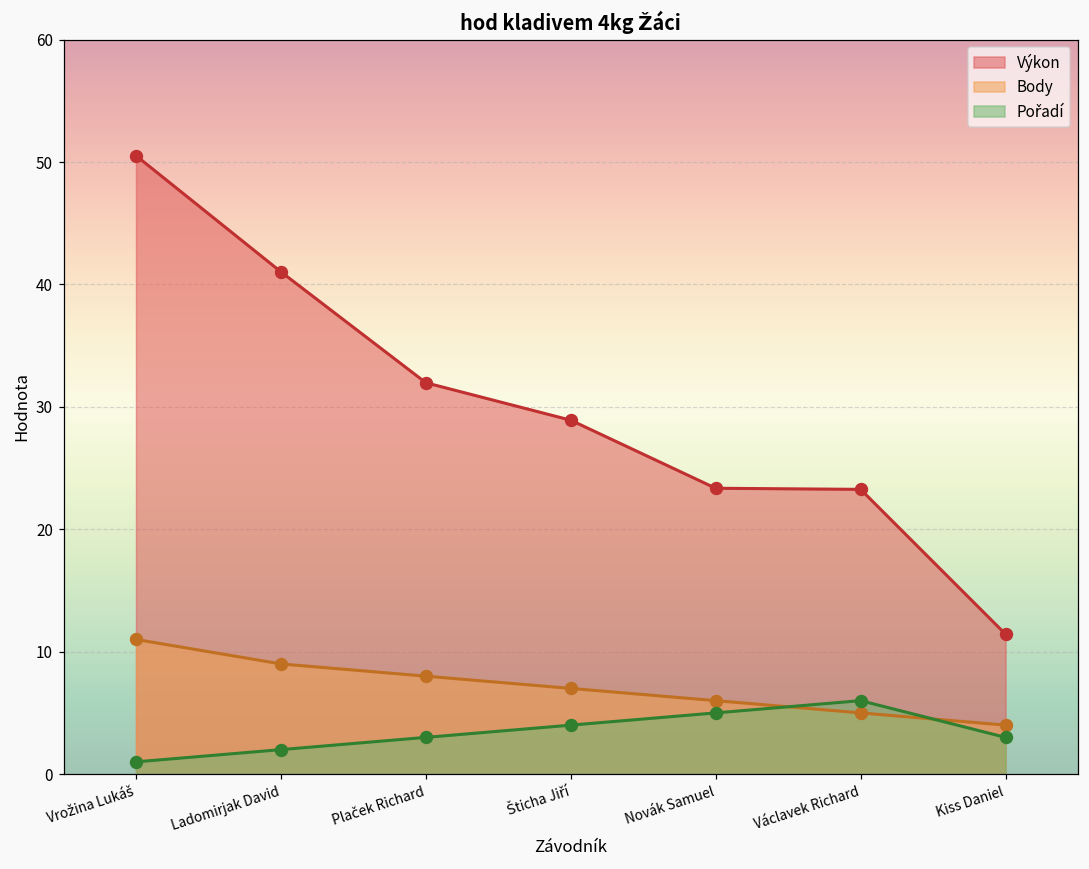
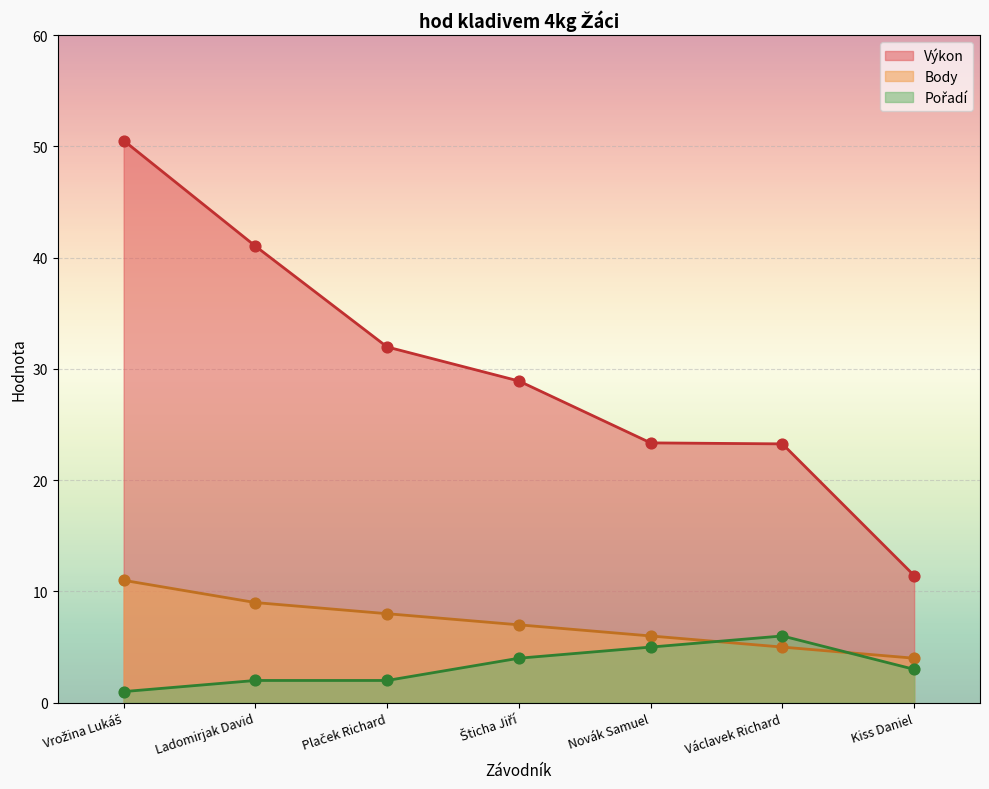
  {
    "Pořadí": {
      "Vrožina Lukáš": 1,
      "Ladomirjak David": 2,
-     "Plaček Richard": 3,
+     "Plaček Richard": 2,
      "Šticha Jiří": 4,
      "Novák Samuel": 5,
      "Václavek Richard": 6,
      "Kiss Daniel": 3
    }
  }
